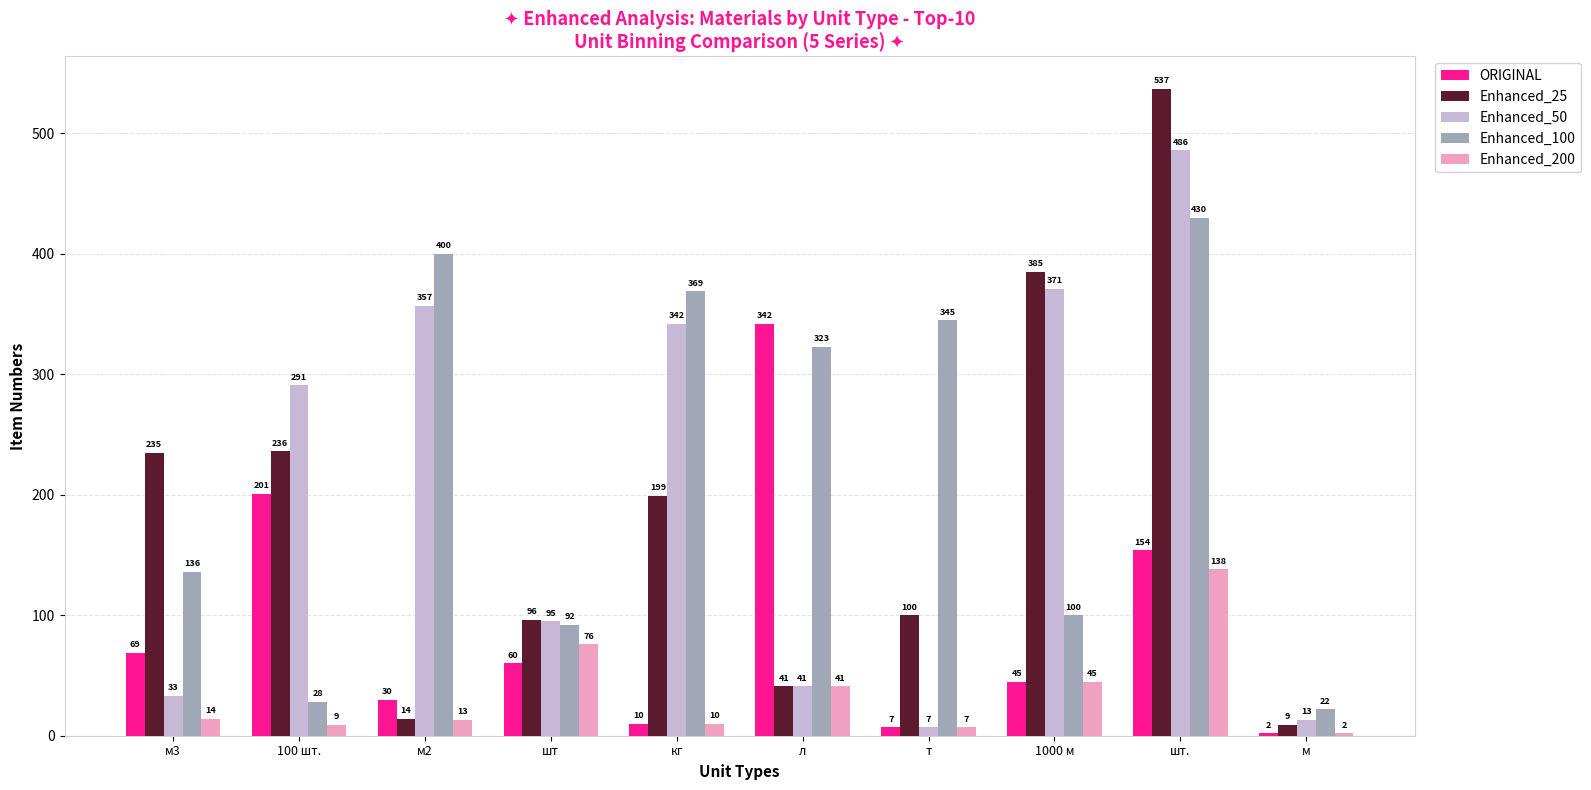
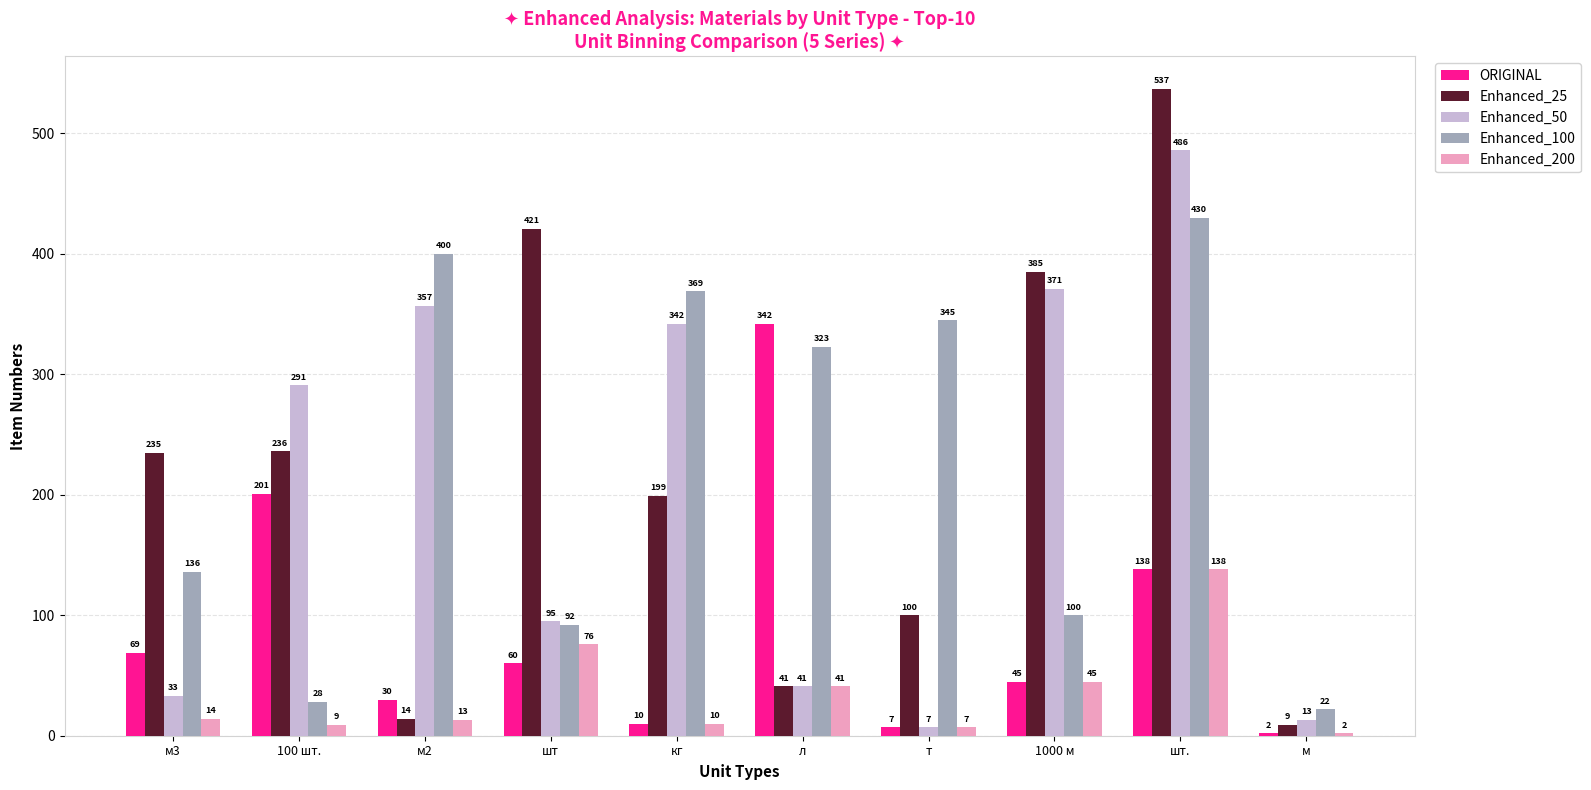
  {
    "ORIGINAL": {
      "м3": 69,
      "100 шт.": 201,
      "м2": 30,
      "шт": 60,
      "кг": 10,
      "л": 342,
      "т": 7,
      "1000 м": 45,
-     "шт.": 154,
+     "шт.": 138,
      "м": 2
    },
    "Enhanced_25": {
      "м3": 235,
      "100 шт.": 236,
      "м2": 14,
-     "шт": 96,
+     "шт": 421,
      "кг": 199,
      "л": 41,
      "т": 100,
      "1000 м": 385,
      "шт.": 537,
      "м": 9
    }
  }
